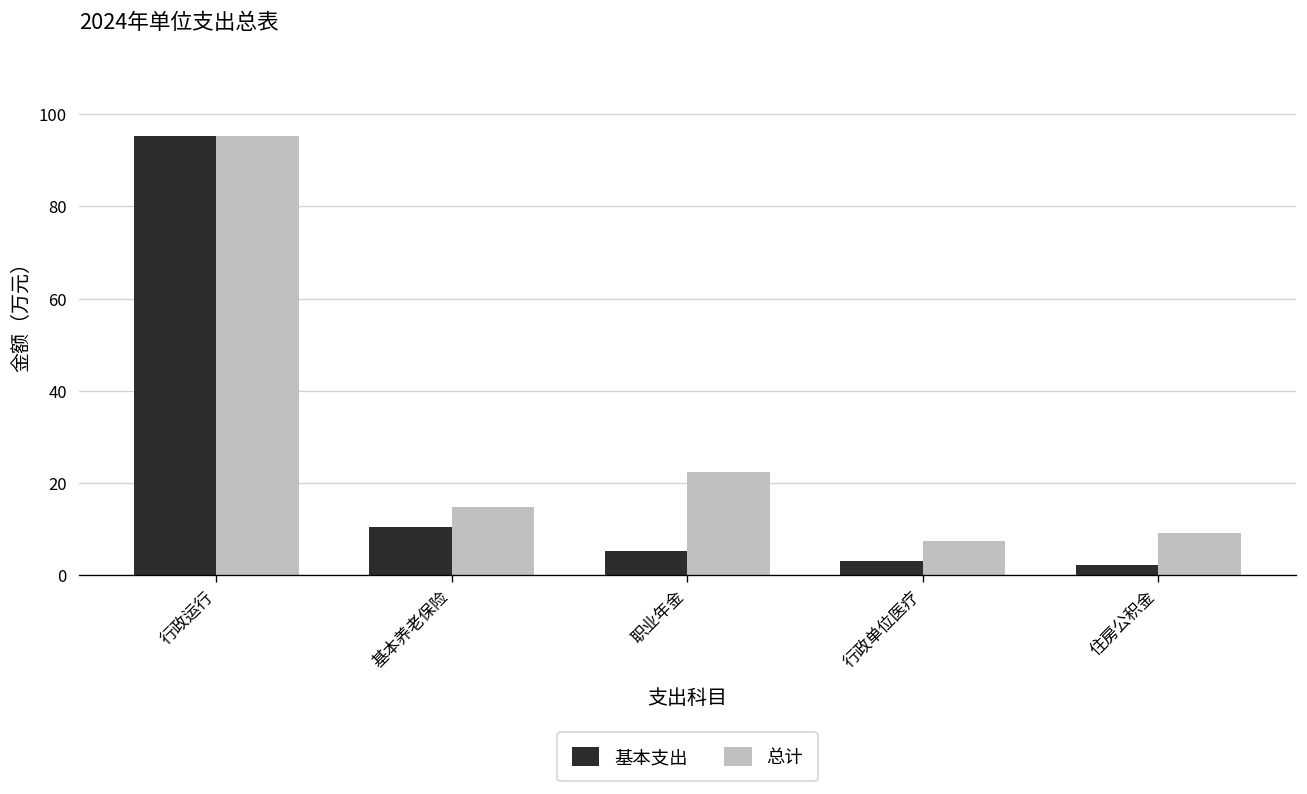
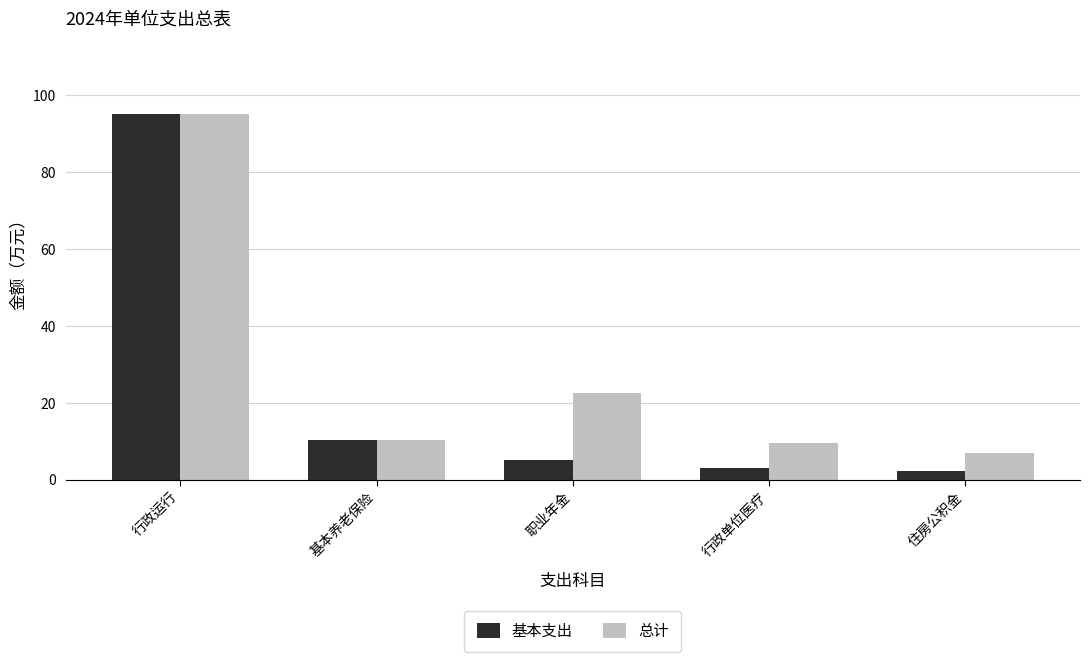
  {
    "基本支出": {
      "行政运行": 95,
      "基本养老保险": 10,
      "职业年金": 5,
      "行政单位医疗": 3,
      "住房公积金": 2
    },
    "总计": {
      "行政运行": 95,
-     "基本养老保险": 15,
+     "基本养老保险": 10,
      "职业年金": 23,
-     "行政单位医疗": 8,
-     "住房公积金": 9
+     "行政单位医疗": 10,
+     "住房公积金": 7
    }
  }
